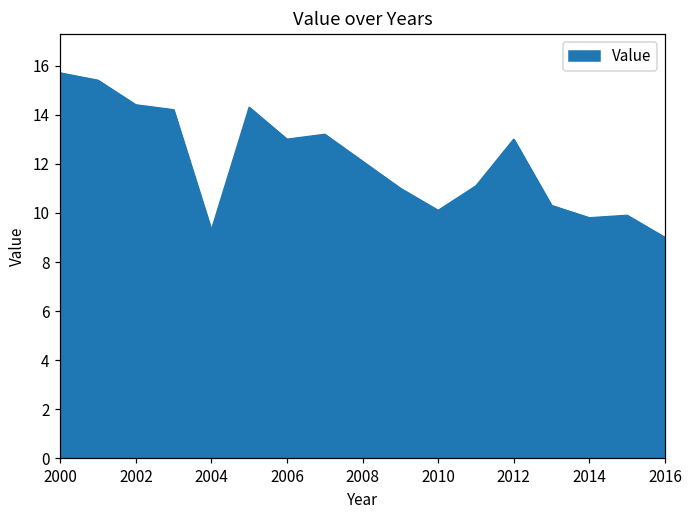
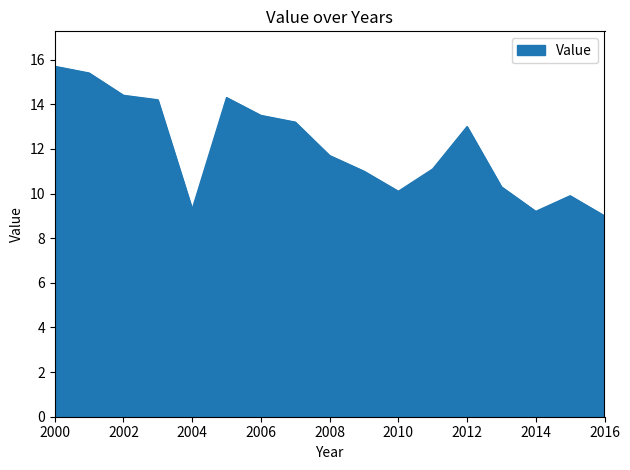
  {
    "2000": 15.7,
    "2002": 14.4,
    "2004": 9.3,
-   "2006": 13.0,
-   "2008": 12.1,
+   "2006": 13.5,
+   "2008": 11.7,
    "2010": 10.1,
    "2012": 13.0,
-   "2014": 9.8,
+   "2014": 9.2,
    "2016": 9.0
  }
